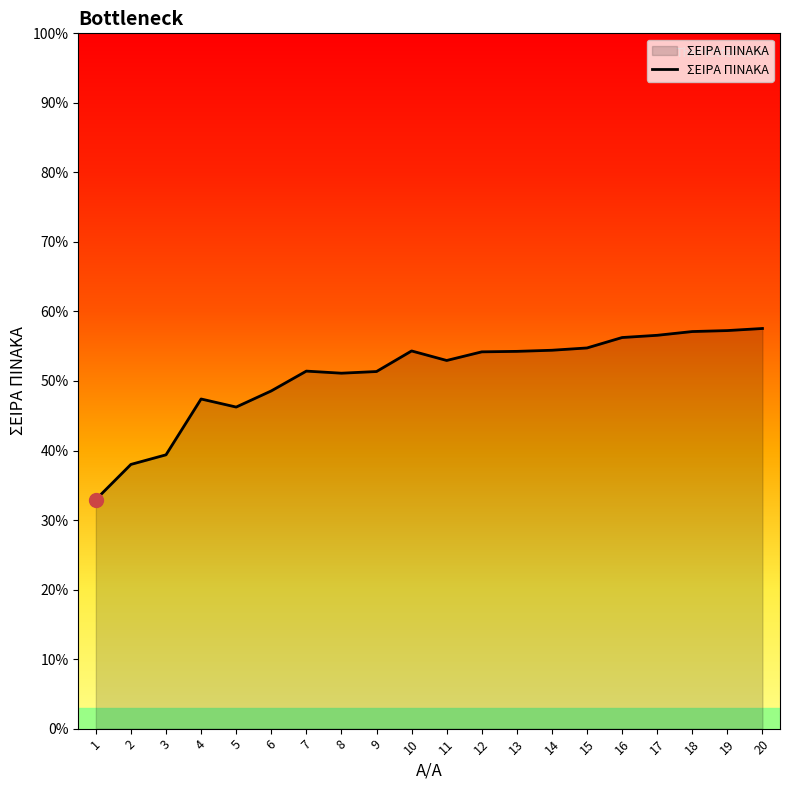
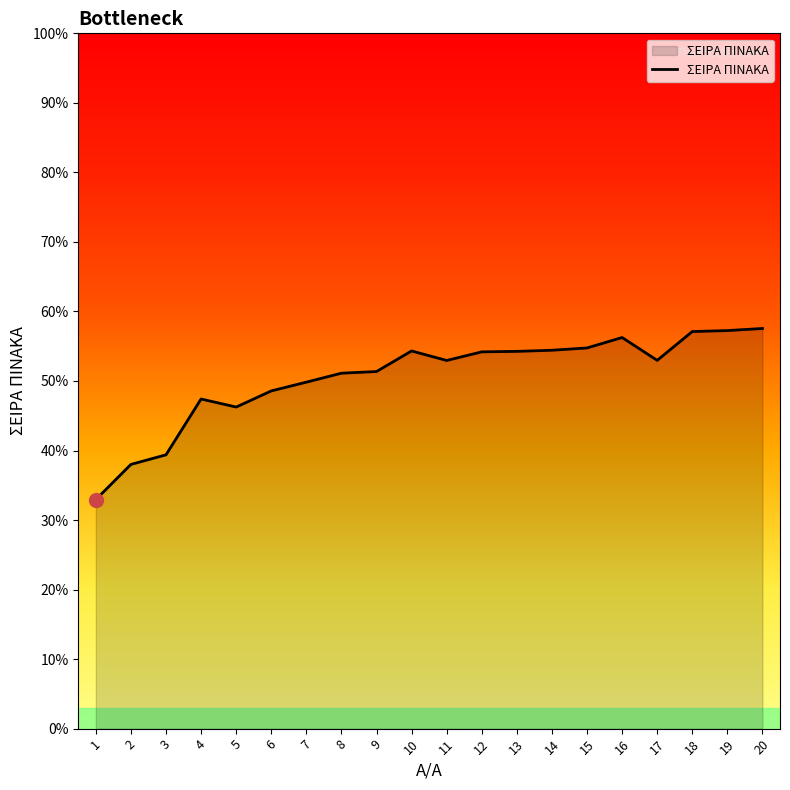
  {
    "ΣΕΙΡΑ ΠΙΝΑΚΑ": {
      "2": "38%",
      "3": "39%",
      "4": "47%",
      "5": "46%",
      "6": "49%",
-     "7": "51%",
+     "7": "50%",
      "8": "51%",
      "9": "51%",
      "10": "54%",
      "11": "53%",
      "12": "54%",
      "13": "54%",
      "14": "54%",
      "15": "55%",
      "16": "56%",
-     "17": "57%",
+     "17": "53%",
      "18": "57%",
      "19": "57%",
      "20": "58%"
    }
  }
